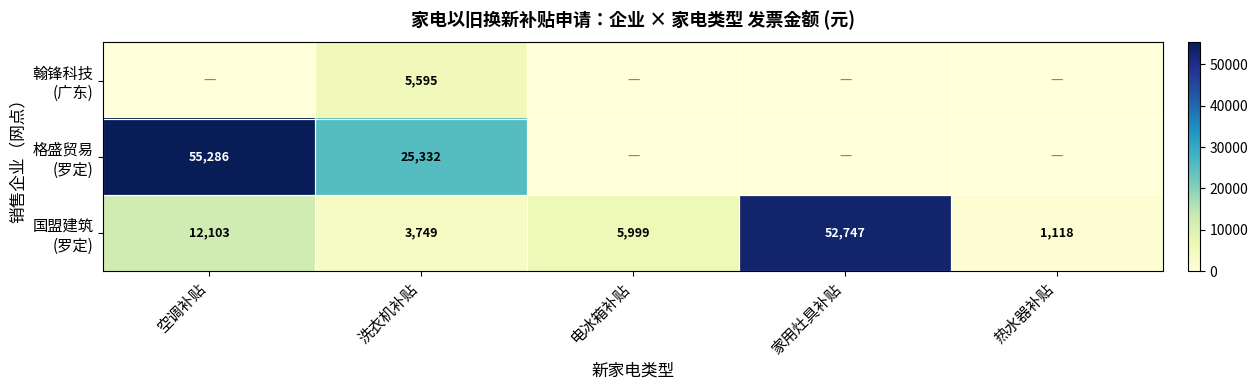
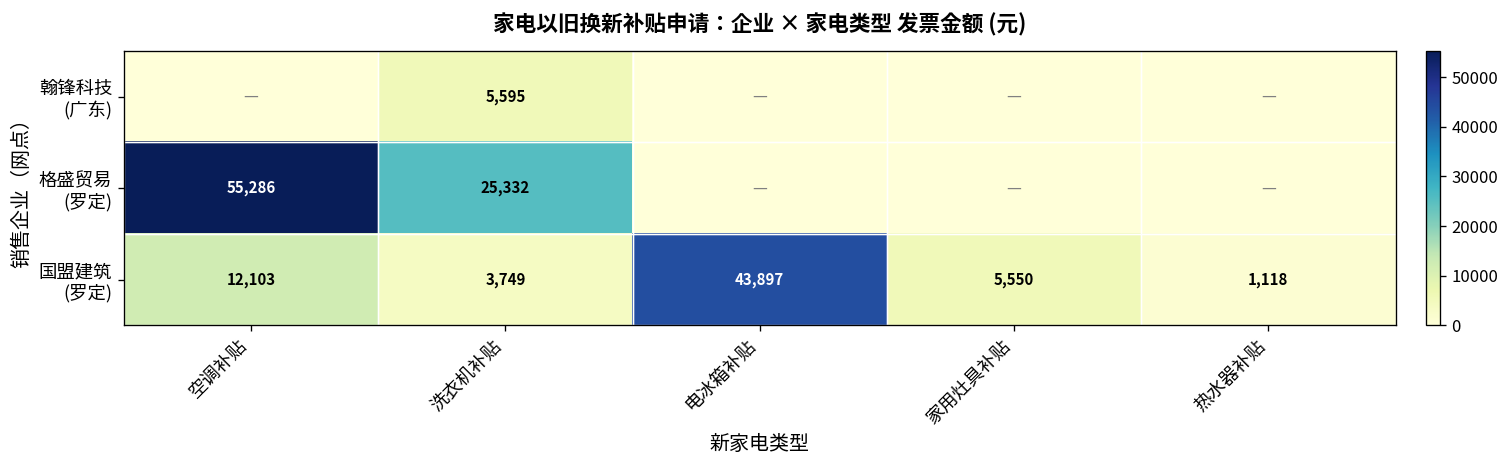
  {
    "翰锋科技 (广东)": {
      "洗衣机补贴": "5,595"
    },
    "格盛贸易 (罗定)": {
      "空调补贴": "55,286",
      "洗衣机补贴": "25,332"
    },
    "国盟建筑 (罗定)": {
      "空调补贴": "12,103",
      "洗衣机补贴": "3,749",
-     "电冰箱补贴": "5,999",
-     "家用灶具补贴": "52,747",
+     "电冰箱补贴": "43,897",
+     "家用灶具补贴": "5,550",
      "热水器补贴": "1,118"
    }
  }
